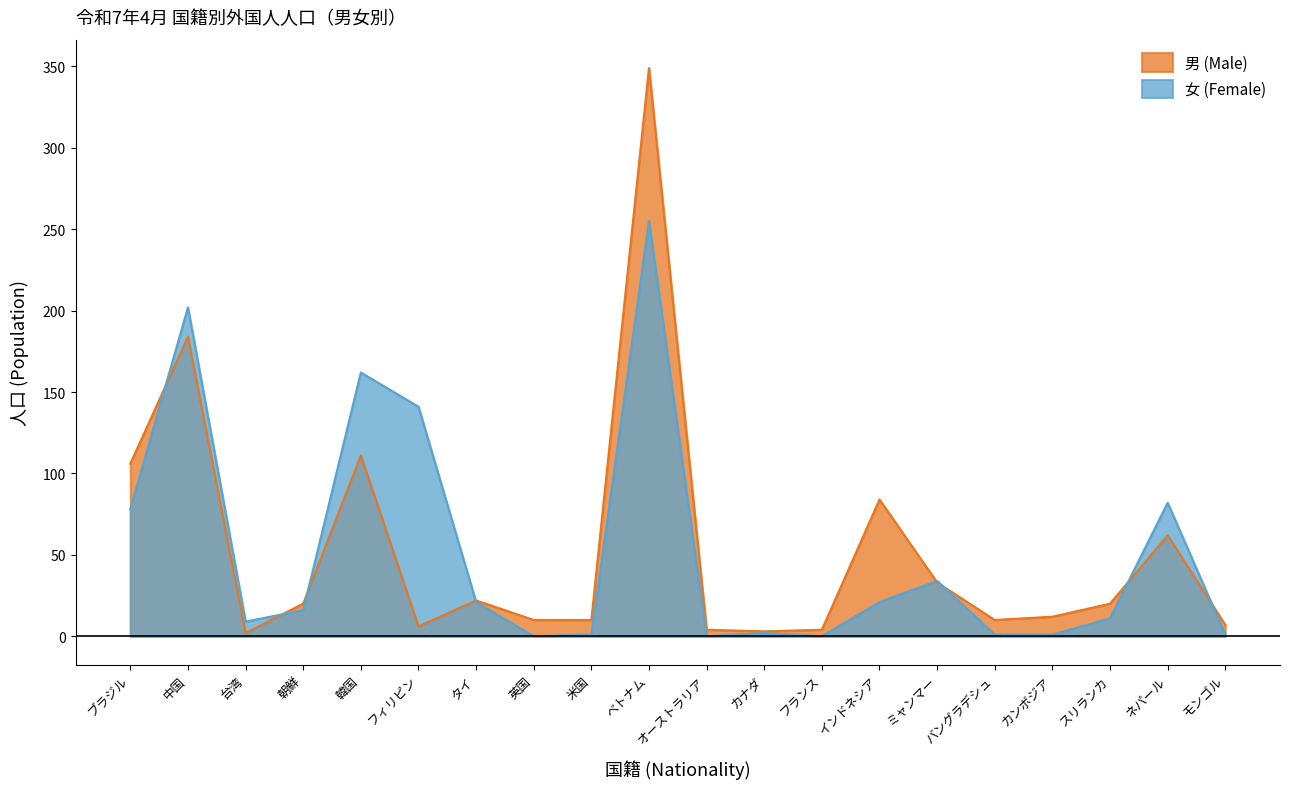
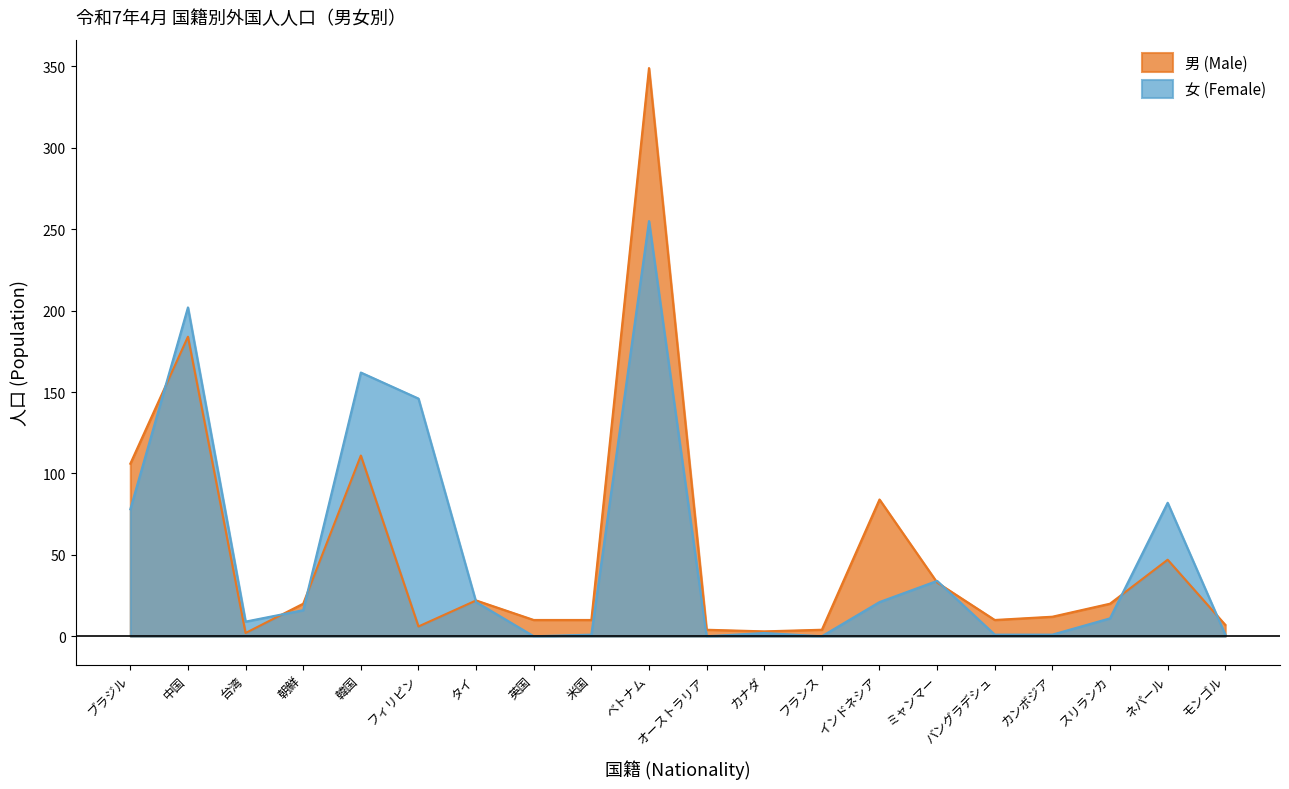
  {
    "男 (Male)": {
      "ブラジル": 106,
      "中国": 184,
      "台湾": 2,
      "朝鮮": 20,
      "韓国": 111,
      "フィリピン": 6,
      "英国": 10,
      "米国": 10,
      "ベトナム": 349,
      "オーストラリア": 4,
      "フランス": 4,
      "インドネシア": 84,
      "バングラデシュ": 10,
      "カンボジア": 12,
      "スリランカ": 20,
-     "ネパール": 62,
+     "ネパール": 47,
      "モンゴル": 7
    },
    "女 (Female)": {
      "ブラジル": 78,
      "中国": 202,
      "台湾": 9,
      "朝鮮": 16,
      "韓国": 162,
-     "フィリピン": 141,
+     "フィリピン": 146,
      "英国": 0,
      "米国": 1,
      "ベトナム": 255,
      "オーストラリア": 0,
      "フランス": 0,
      "インドネシア": 21,
      "バングラデシュ": 1,
      "カンボジア": 1,
      "スリランカ": 11,
      "ネパール": 82,
      "モンゴル": 1
    }
  }
